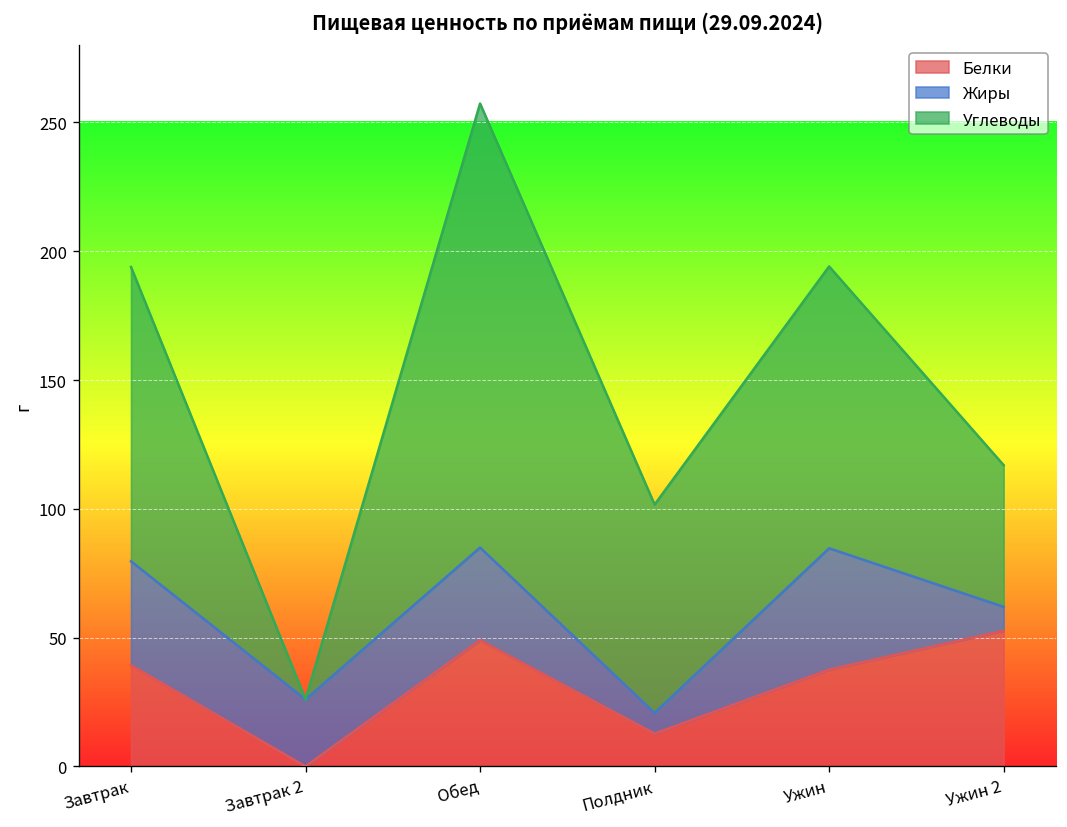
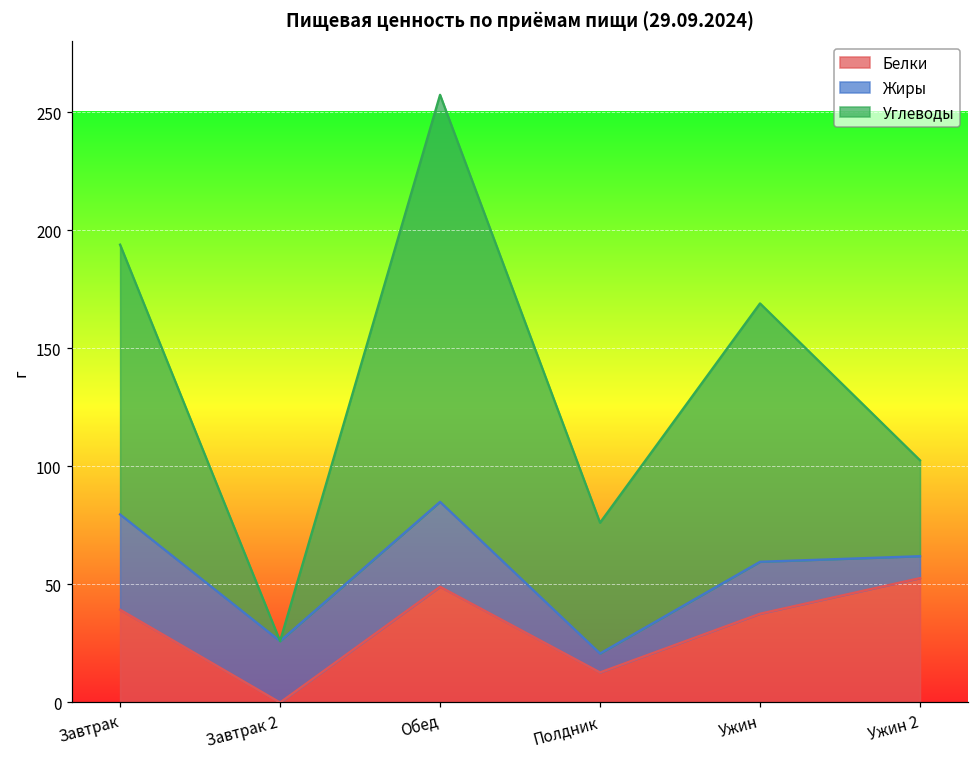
  {
    "Белки": {
      "Завтрак": 39,
      "Завтрак 2": 0,
      "Обед": 49,
      "Полдник": 13,
      "Ужин": 38,
      "Ужин 2": 53
    },
    "Жиры": {
      "Завтрак": 40,
      "Обед": 36,
      "Полдник": 8,
-     "Ужин": 47,
+     "Ужин": 22,
      "Ужин 2": 9
    },
    "Углеводы": {
      "Завтрак": 114,
      "Обед": 172,
-     "Полдник": 81,
+     "Полдник": 55,
      "Ужин": 109,
-     "Ужин 2": 55
+     "Ужин 2": 41
    }
  }
